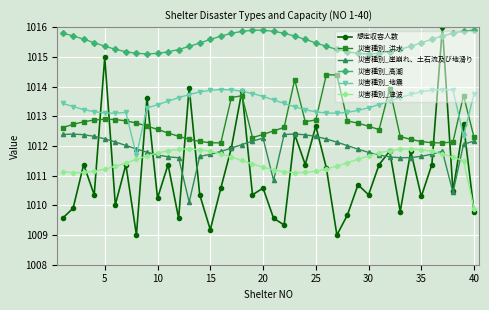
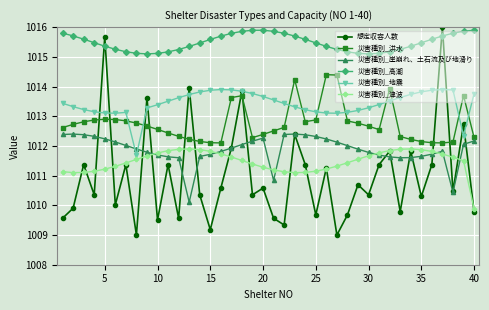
  {
    "想定収容人数": {
-     "5": 1015.0,
-     "10": 1010.2,
+     "5": 1015.7,
+     "10": 1009.5,
      "15": 1009.2,
      "20": 1010.6,
-     "25": 1012.7,
+     "25": 1009.7,
      "30": 1010.4,
      "35": 1010.3,
      "40": 1009.8
    }
  }
